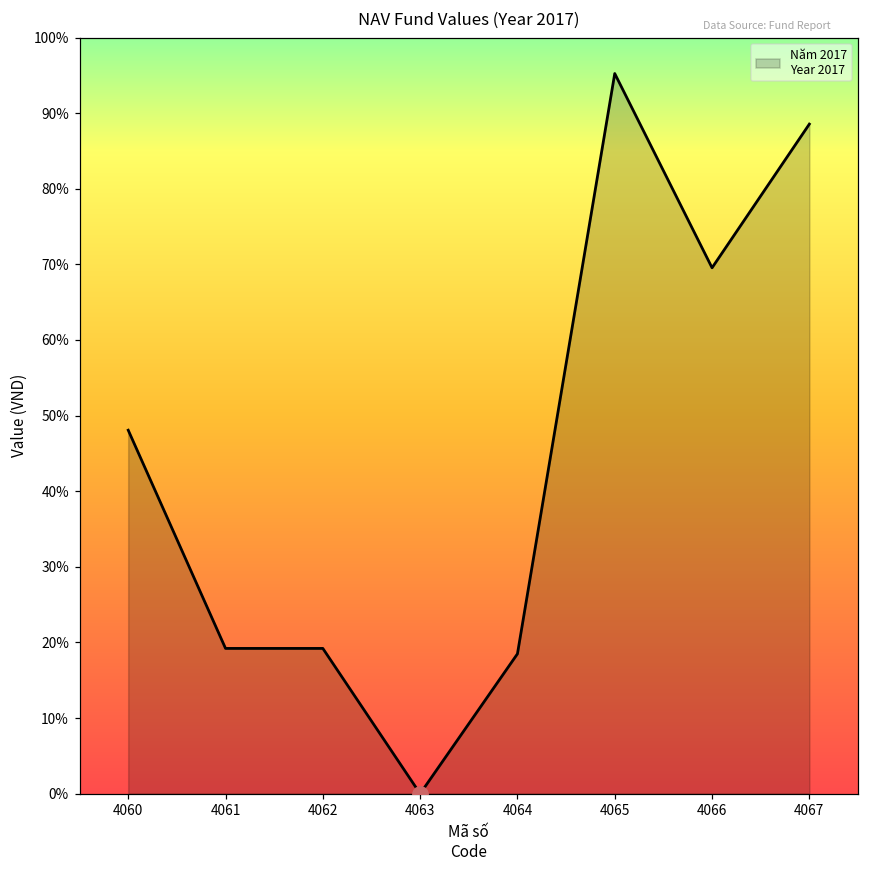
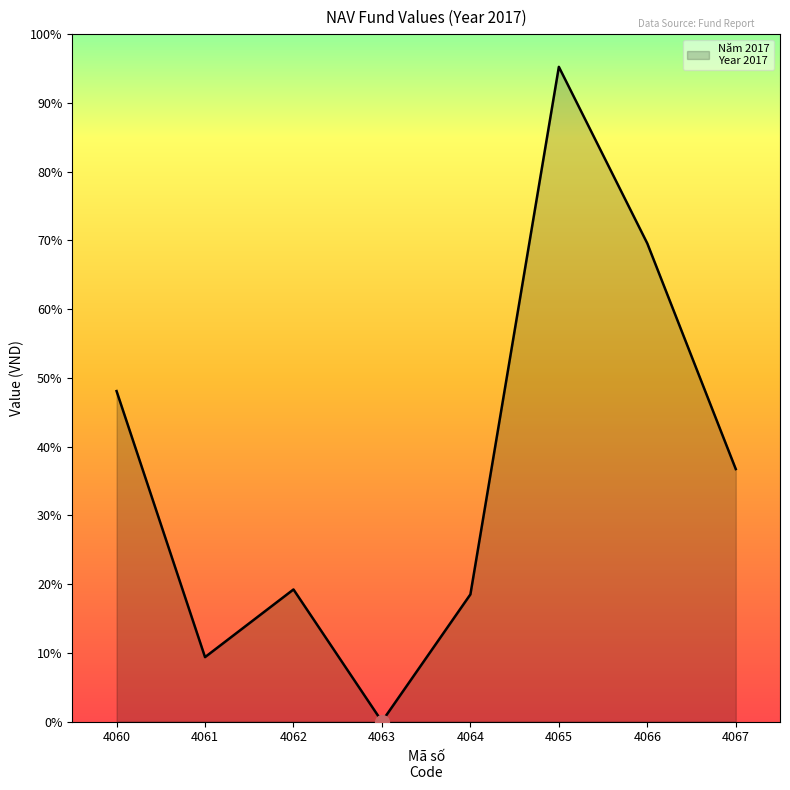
  {
    "Năm 2017 Year 2017": {
      "4060": "48%",
-     "4061": "19%",
+     "4061": "9%",
      "4062": "19%",
      "4064": "18%",
      "4065": "95%",
      "4066": "70%",
-     "4067": "89%"
+     "4067": "37%"
    }
  }
